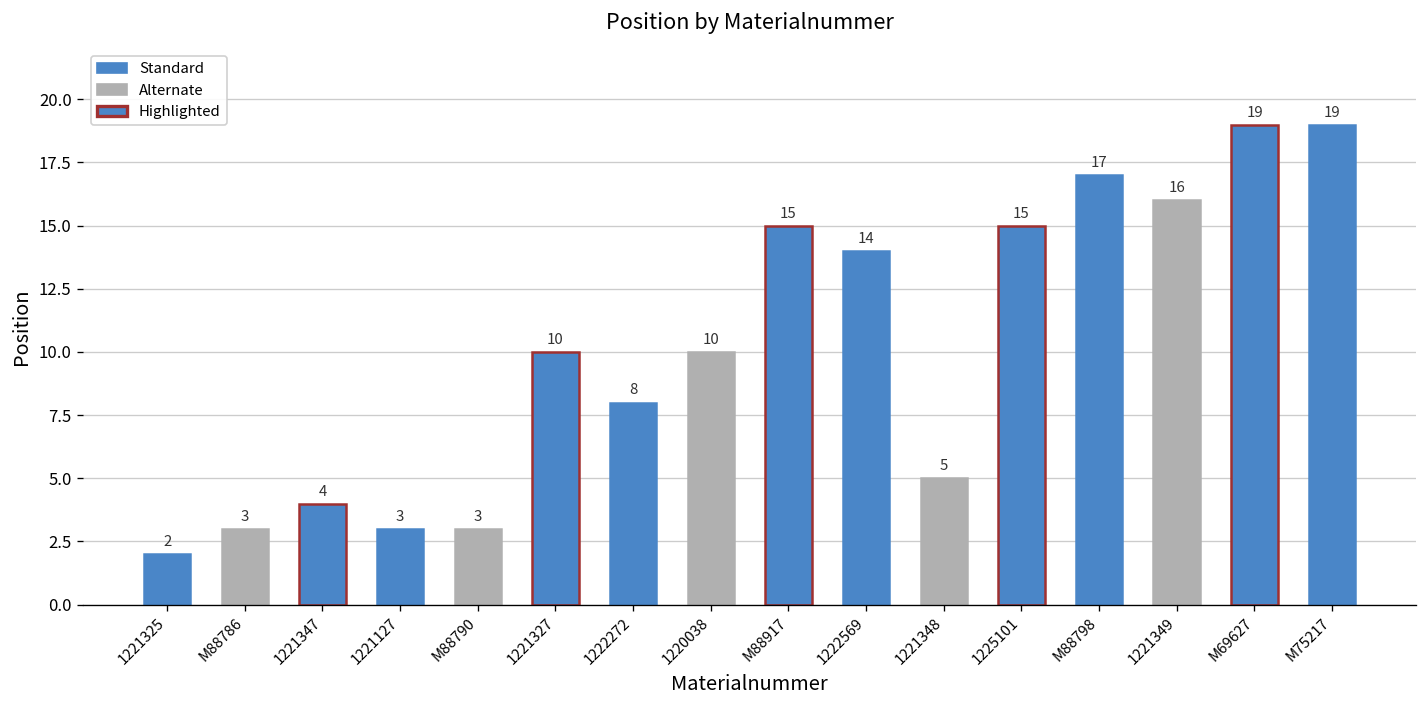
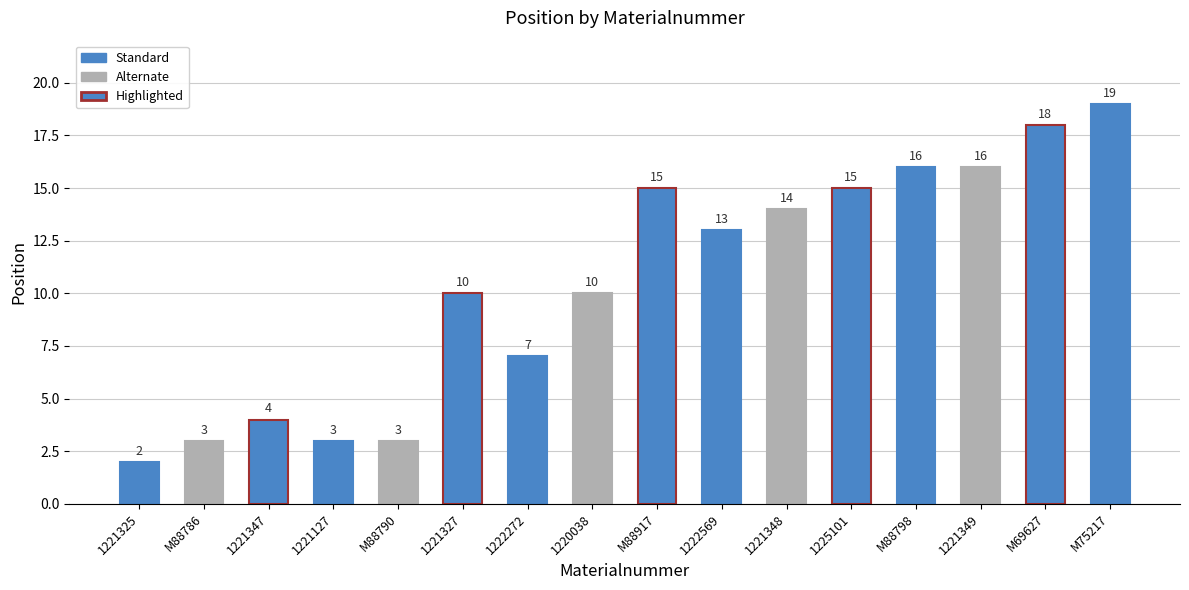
  {
    "1221325": 2,
    "M88786": 3,
    "1221347": 4,
    "1221127": 3,
    "M88790": 3,
    "1221327": 10,
-   "1222272": 8,
+   "1222272": 7,
    "1220038": 10,
    "M88917": 15,
-   "1222569": 14,
-   "1221348": 5,
+   "1222569": 13,
+   "1221348": 14,
    "1225101": 15,
-   "M88798": 17,
+   "M88798": 16,
    "1221349": 16,
-   "M69627": 19,
+   "M69627": 18,
    "M75217": 19
  }
